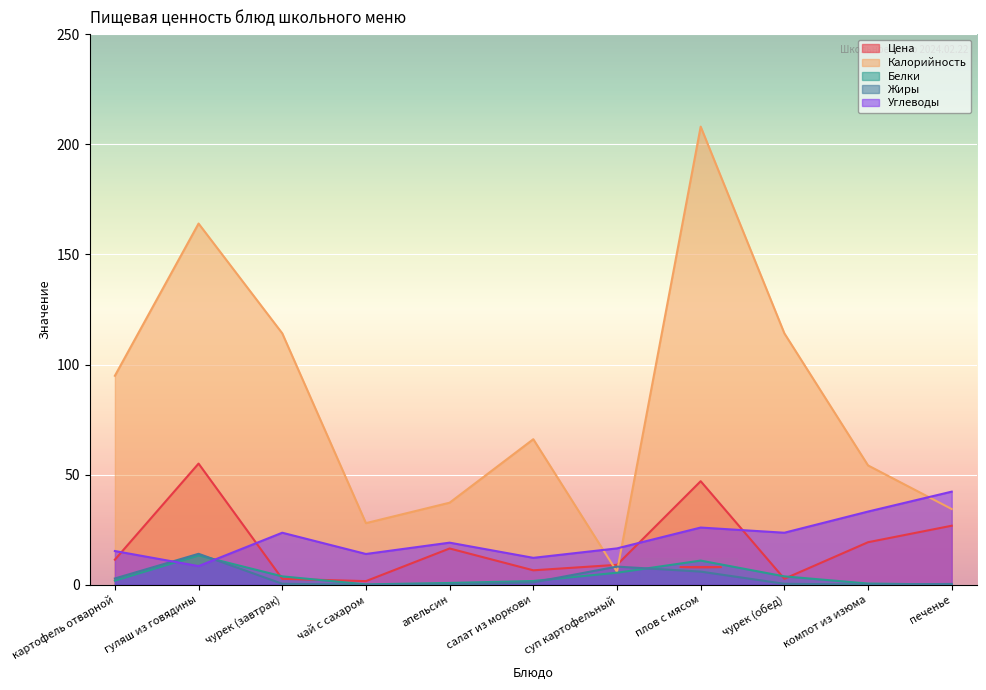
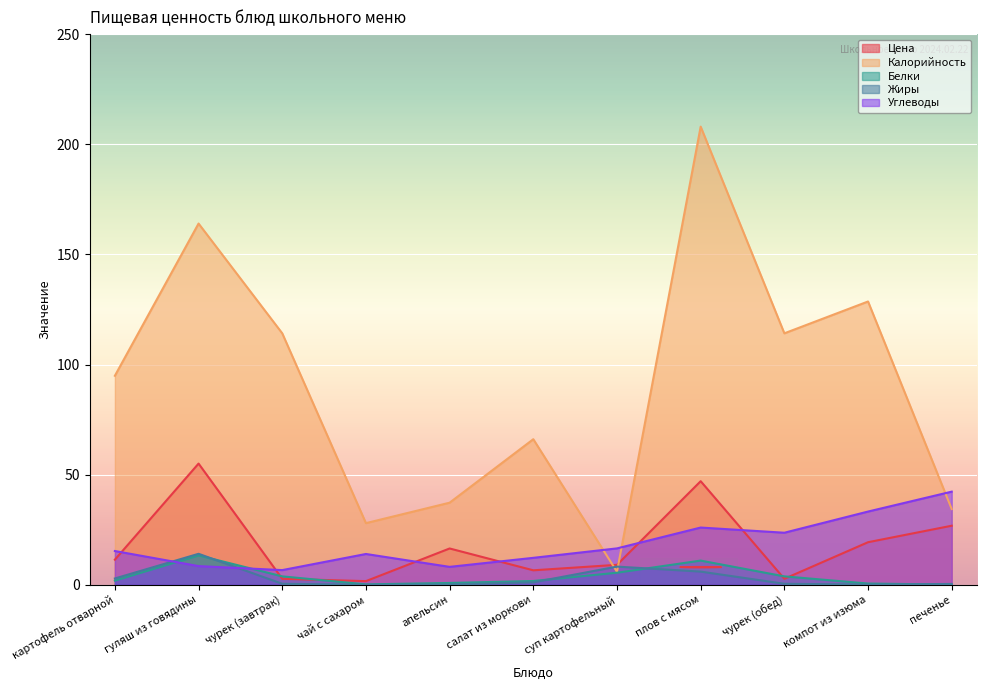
  {
    "Цена": {
      "картофель отварной": 11,
      "гуляш из говядины": 55,
      "чай с сахаром": 2,
      "апельсин": 17,
      "салат из моркови": 7,
      "плов с мясом": 47,
      "компот из изюма": 19,
      "печенье": 27
    },
    "Калорийность": {
      "картофель отварной": 95,
      "гуляш из говядины": 164,
      "чурек (завтрак)": 114,
      "чай с сахаром": 28,
      "апельсин": 37,
      "салат из моркови": 66,
      "плов с мясом": 208,
      "чурек (обед)": 114,
-     "компот из изюма": 54,
+     "компот из изюма": 129,
      "печенье": 34
    },
    "Углеводы": {
      "картофель отварной": 15,
      "гуляш из говядины": 9,
-     "чурек (завтрак)": 24,
+     "чурек (завтрак)": 7,
      "чай с сахаром": 14,
-     "апельсин": 19,
+     "апельсин": 8,
      "салат из моркови": 12,
      "суп картофельный": 17,
      "плов с мясом": 26,
      "чурек (обед)": 24,
      "компот из изюма": 33,
      "печенье": 42
    }
  }
